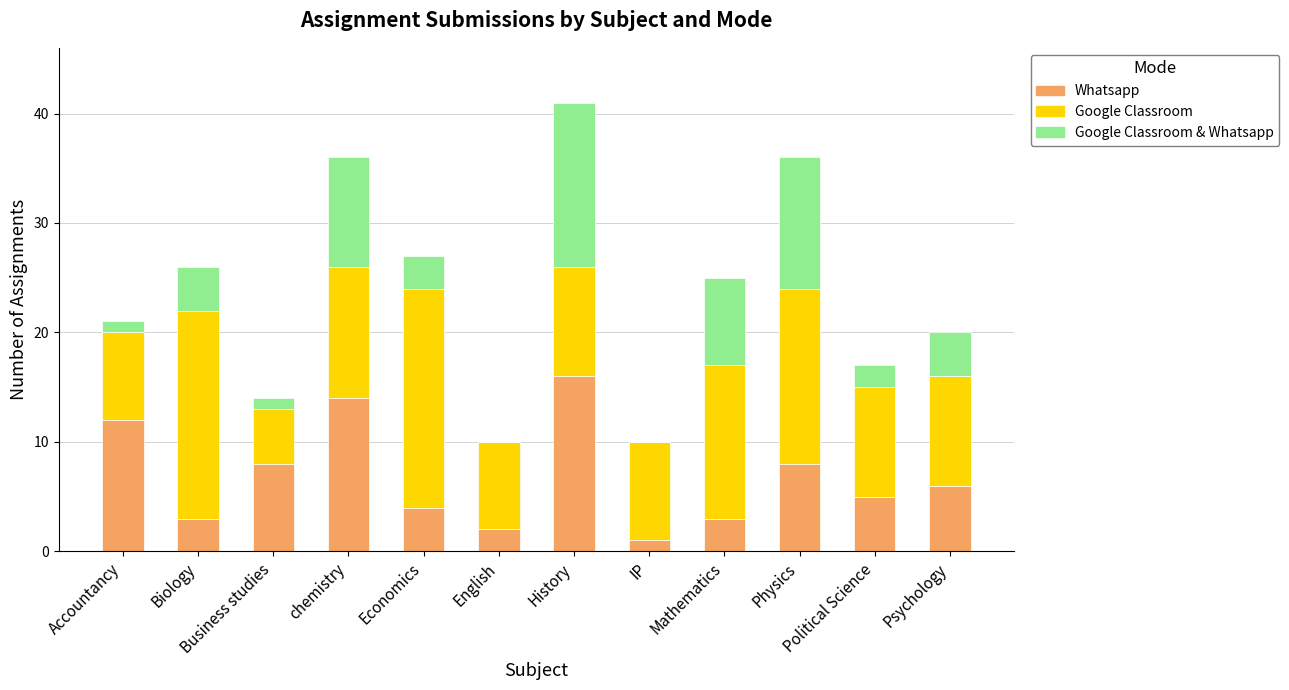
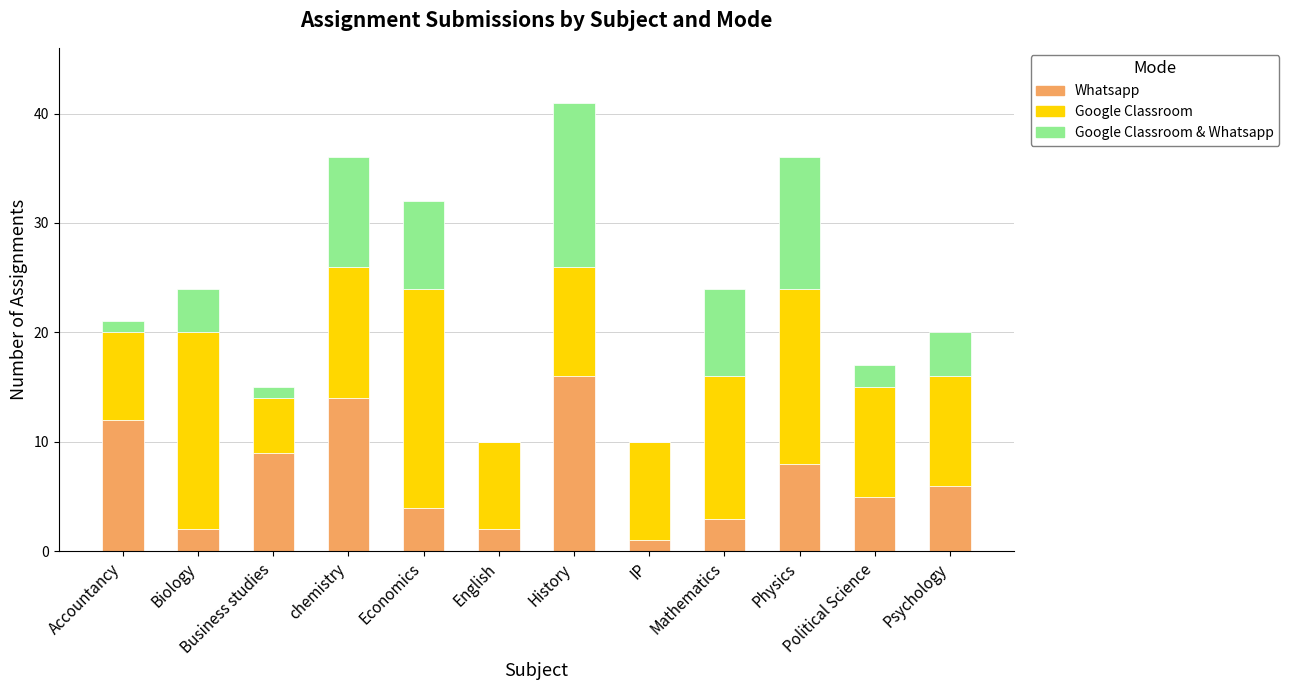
  {
    "Whatsapp": {
      "Accountancy": 12,
-     "Biology": 3,
-     "Business studies": 8,
+     "Biology": 2,
+     "Business studies": 9,
      "chemistry": 14,
      "Economics": 4,
      "English": 2,
      "History": 16,
      "IP": 1,
      "Mathematics": 3,
      "Physics": 8,
      "Political Science": 5,
      "Psychology": 6
    },
    "Google Classroom": {
      "Accountancy": 8,
-     "Biology": 19,
+     "Biology": 18,
      "Business studies": 5,
      "chemistry": 12,
      "Economics": 20,
      "English": 8,
      "History": 10,
      "IP": 9,
-     "Mathematics": 14,
+     "Mathematics": 13,
      "Physics": 16,
      "Political Science": 10,
      "Psychology": 10
    },
    "Google Classroom & Whatsapp": {
      "Accountancy": 1,
      "Biology": 4,
      "Business studies": 1,
      "chemistry": 10,
-     "Economics": 3,
+     "Economics": 8,
      "English": 0,
      "History": 15,
      "IP": 0,
      "Mathematics": 8,
      "Physics": 12,
      "Political Science": 2,
      "Psychology": 4
    }
  }
